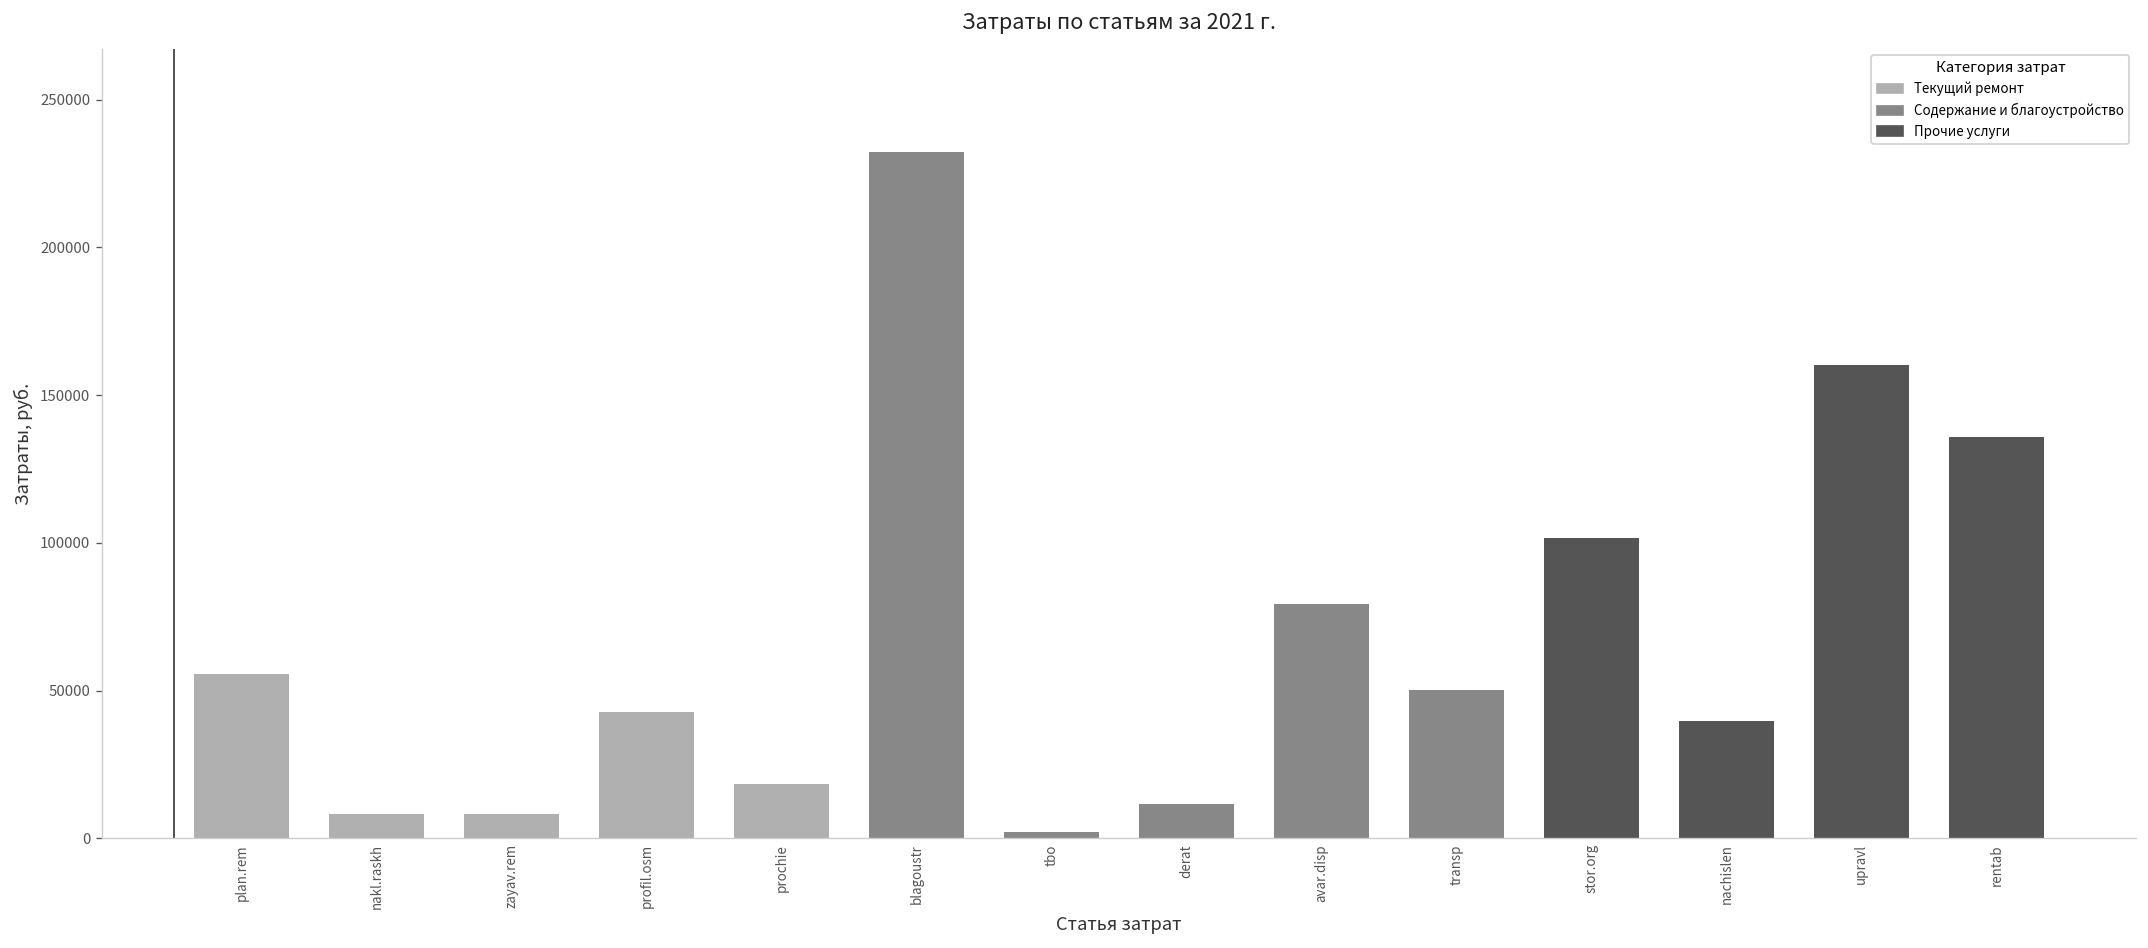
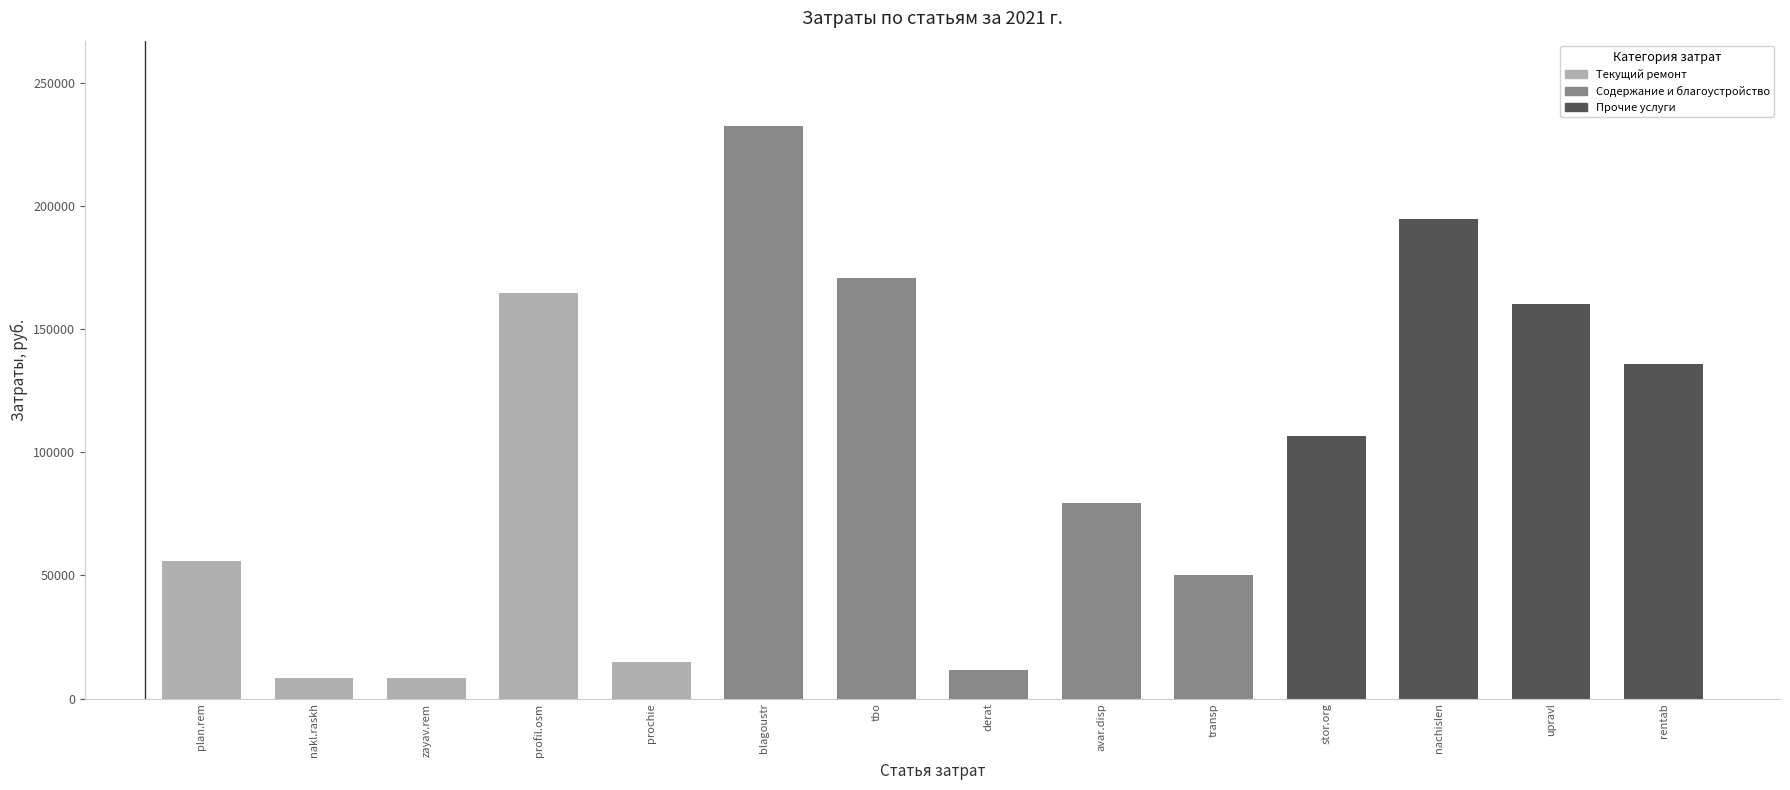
  {
    "plan.rem": 56000,
    "nakl.raskh": 8000,
    "zayav.rem": 8000,
-   "profil.osm": 43000,
-   "prochie": 18000,
+   "profil.osm": 165000,
+   "prochie": 15000,
    "blagoustr": 232000,
-   "tbо": 2000,
+   "tbо": 171000,
    "derat": 11000,
    "avar.disp": 79000,
    "transp": 50000,
-   "stor.org": 102000,
-   "nachislen": 40000,
+   "stor.org": 107000,
+   "nachislen": 195000,
    "upravl": 160000,
    "rentab": 136000
  }
